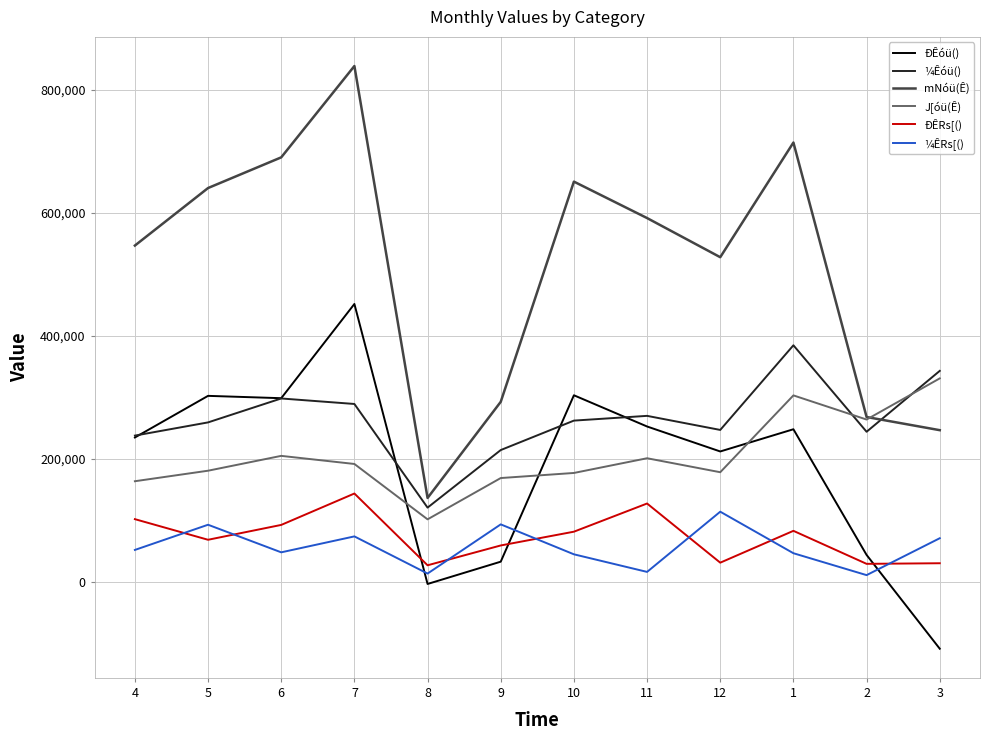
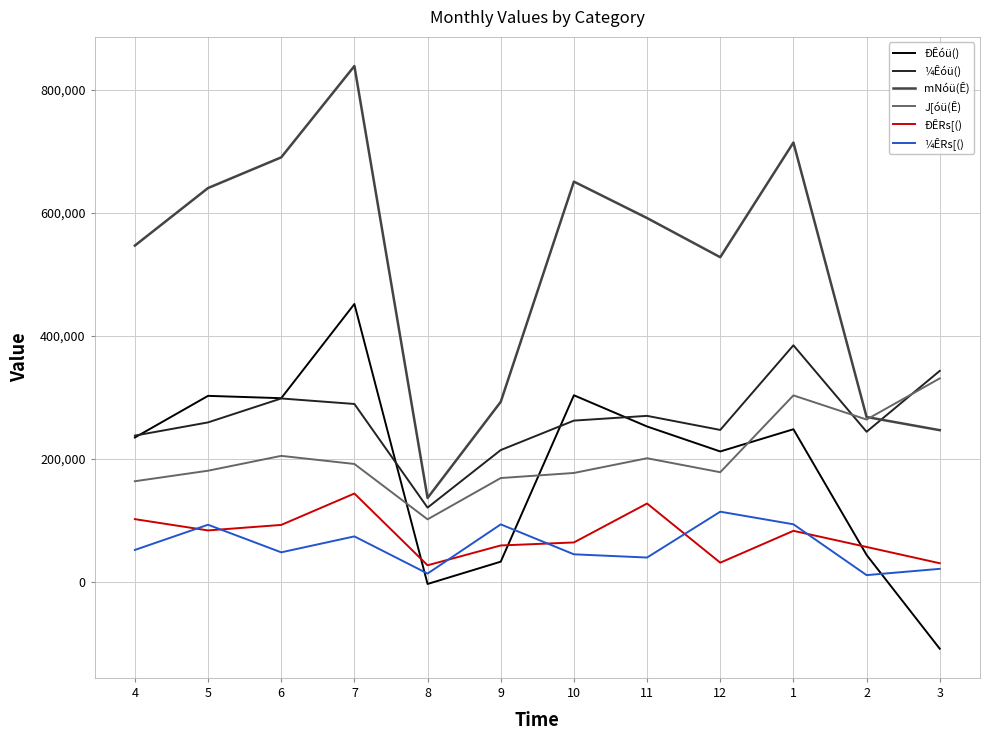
  {
    "ÐÊRs[()": {
      "4": "100,000",
-     "5": "70,000",
+     "5": "80,000",
      "6": "90,000",
      "7": "140,000",
      "8": "30,000",
      "9": "60,000",
-     "10": "80,000",
+     "10": "60,000",
      "11": "130,000",
      "12": "30,000",
      "1": "80,000",
-     "2": "30,000",
+     "2": "60,000",
      "3": "30,000"
    },
    "¼ÊRs[()": {
      "4": "50,000",
      "5": "90,000",
      "6": "50,000",
      "7": "70,000",
      "8": "10,000",
      "9": "90,000",
      "10": "40,000",
-     "11": "20,000",
+     "11": "40,000",
      "12": "110,000",
-     "1": "50,000",
+     "1": "90,000",
      "2": "10,000",
-     "3": "70,000"
+     "3": "20,000"
    }
  }
